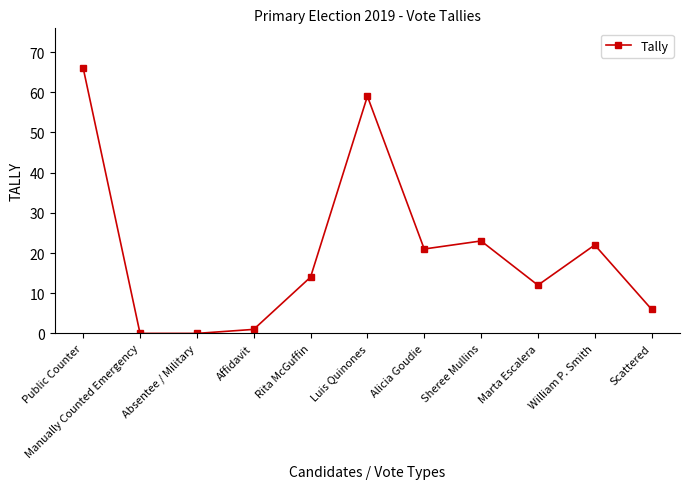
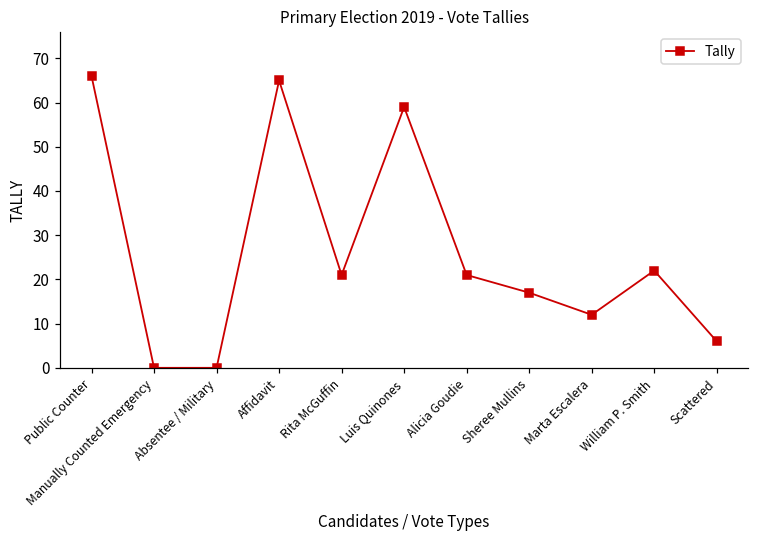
  {
    "Public Counter": 66,
    "Manually Counted Emergency": 0,
    "Absentee / Military": 0,
-   "Affidavit": 1,
-   "Rita McGuffin": 14,
+   "Affidavit": 65,
+   "Rita McGuffin": 21,
    "Luis Quinones": 59,
    "Alicia Goudie": 21,
-   "Sheree Mullins": 23,
+   "Sheree Mullins": 17,
    "Marta Escalera": 12,
    "William P. Smith": 22,
    "Scattered": 6
  }
